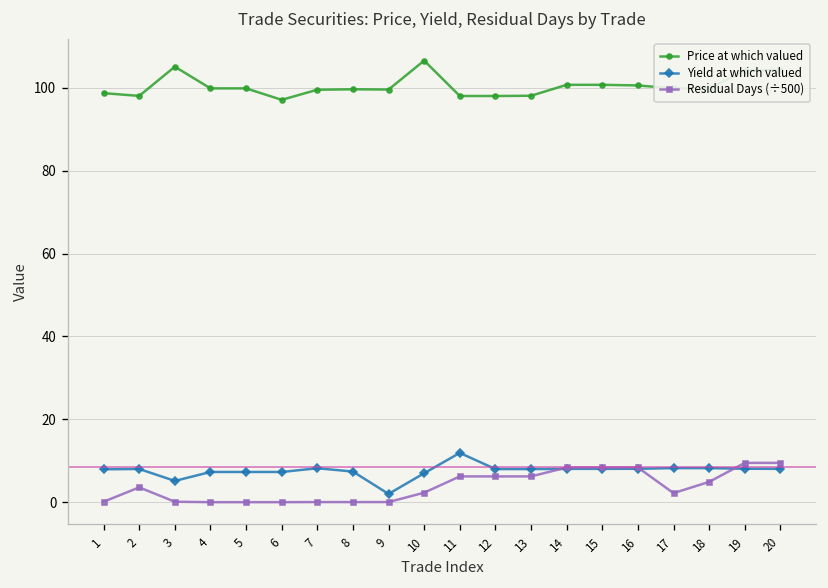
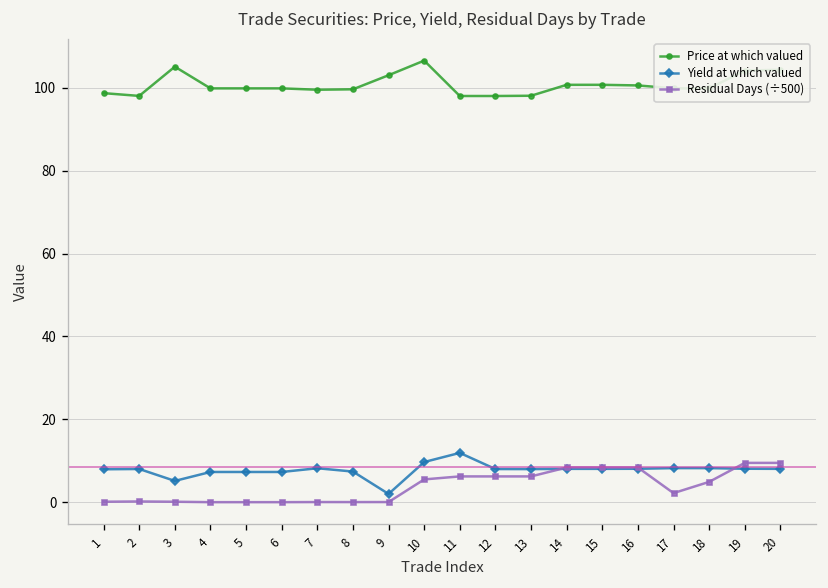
  {
    "Price at which valued": {
      "1": 99,
      "2": 98,
      "3": 105,
      "4": 100,
      "5": 100,
-     "6": 97,
+     "6": 100,
      "7": 100,
      "8": 100,
-     "9": 100,
+     "9": 103,
      "10": 107,
      "11": 98,
      "12": 98,
      "13": 98,
      "14": 101,
      "15": 101,
      "16": 101
    },
    "Yield at which valued": {
      "1": 8,
      "2": 8,
      "3": 5,
      "4": 7,
      "5": 7,
      "6": 7,
      "7": 8,
      "8": 7,
      "9": 2,
-     "10": 7,
+     "10": 10,
      "11": 12,
      "12": 8,
      "13": 8,
      "17": 8,
      "18": 8,
      "19": 8,
      "20": 8
    },
    "Residual Days (÷500)": {
      "1": 0,
-     "2": 4,
+     "2": 0,
      "3": 0,
      "4": 0,
      "5": 0,
      "6": 0,
      "7": 0,
      "8": 0,
      "9": 0,
-     "10": 2,
+     "10": 6,
      "11": 6,
      "12": 6,
      "13": 6,
      "17": 2,
      "18": 5,
      "19": 9,
      "20": 9
    }
  }
